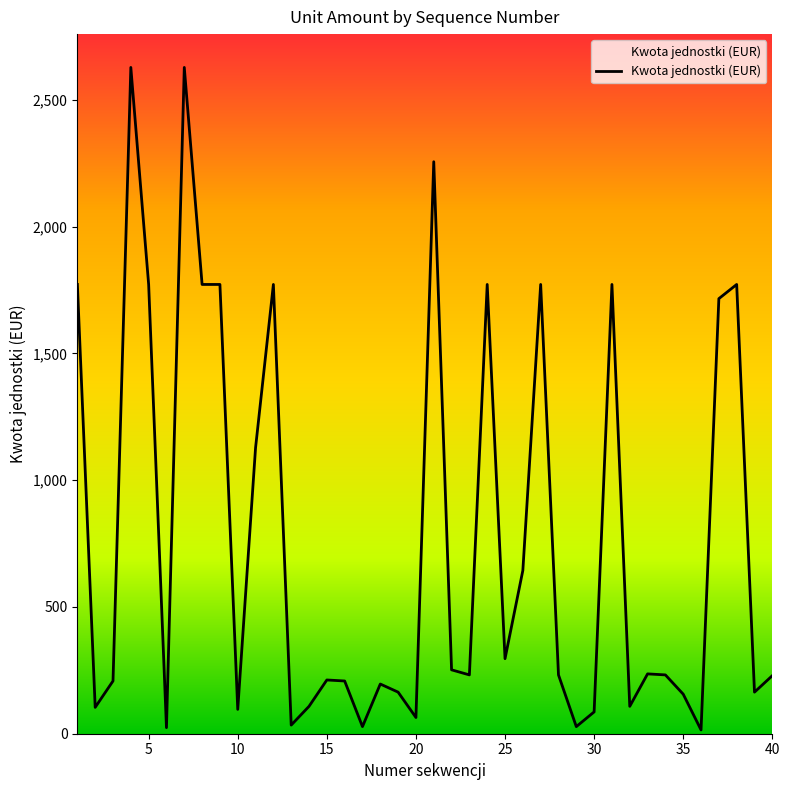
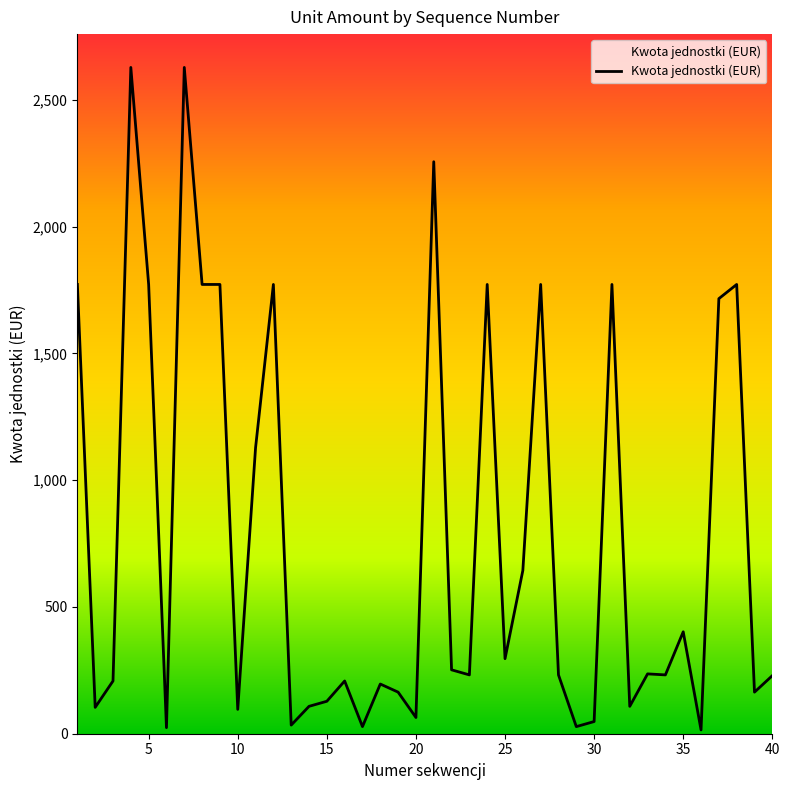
  {
    "5": "1,770",
    "10": "100",
-   "15": "210",
+   "15": "130",
    "20": "60",
    "25": "300",
-   "30": "90",
-   "35": "160",
+   "30": "50",
+   "35": "400",
    "40": "230"
  }
